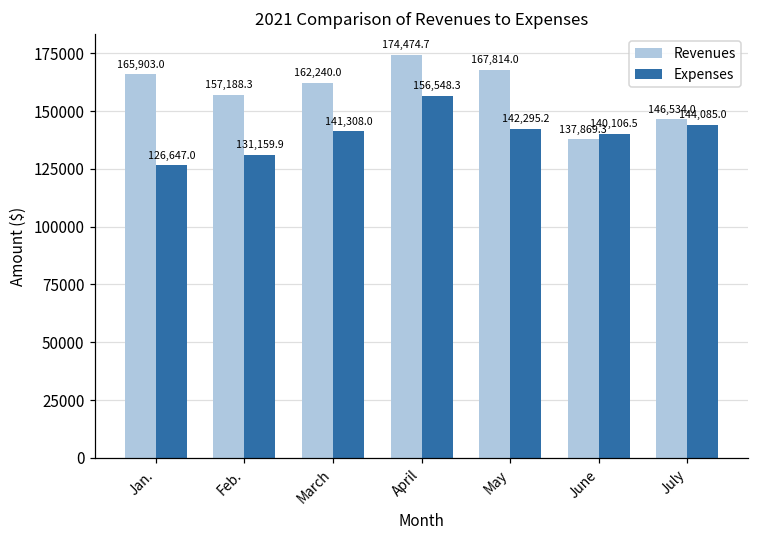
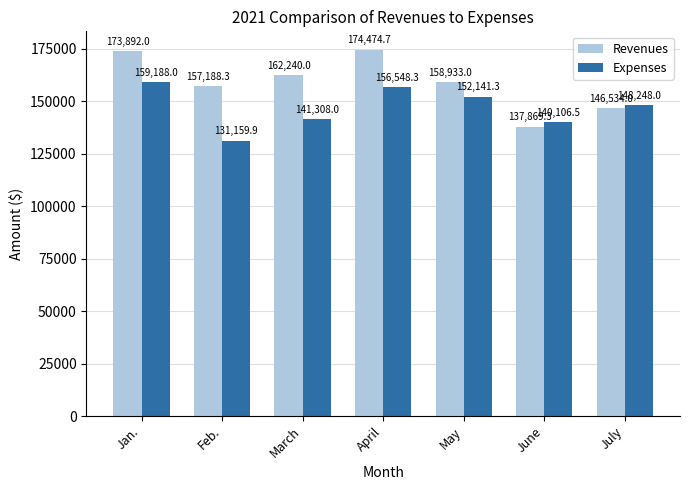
  {
    "Revenues": {
-     "Jan.": "165,903.0",
+     "Jan.": "173,892.0",
      "Feb.": "157,188.3",
      "March": "162,240.0",
      "April": "174,474.7",
-     "May": "167,814.0"
+     "May": "158,933.0"
    },
    "Expenses": {
-     "Jan.": "126,647.0",
+     "Jan.": "159,188.0",
      "Feb.": "131,159.9",
      "March": "141,308.0",
      "April": "156,548.3",
-     "May": "142,295.2",
-     "July": "144,085.0"
+     "May": "152,141.3",
+     "July": "148,248.0"
    }
  }
